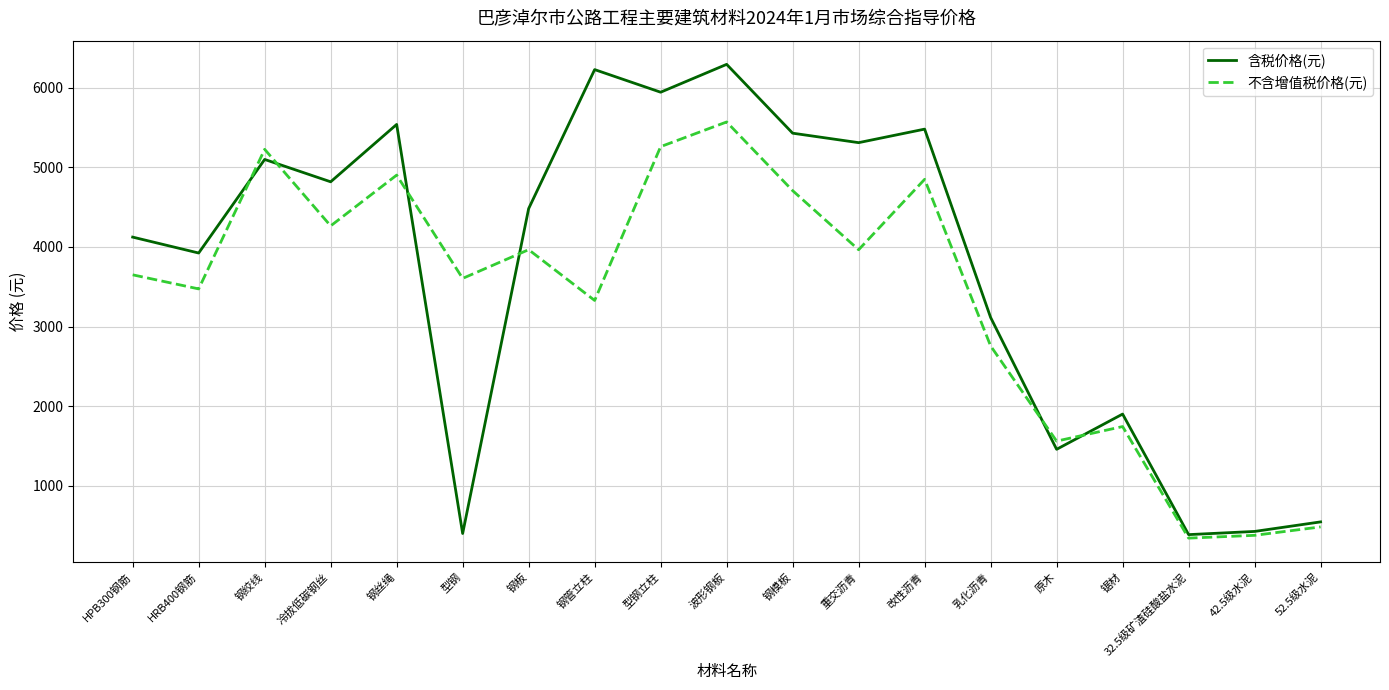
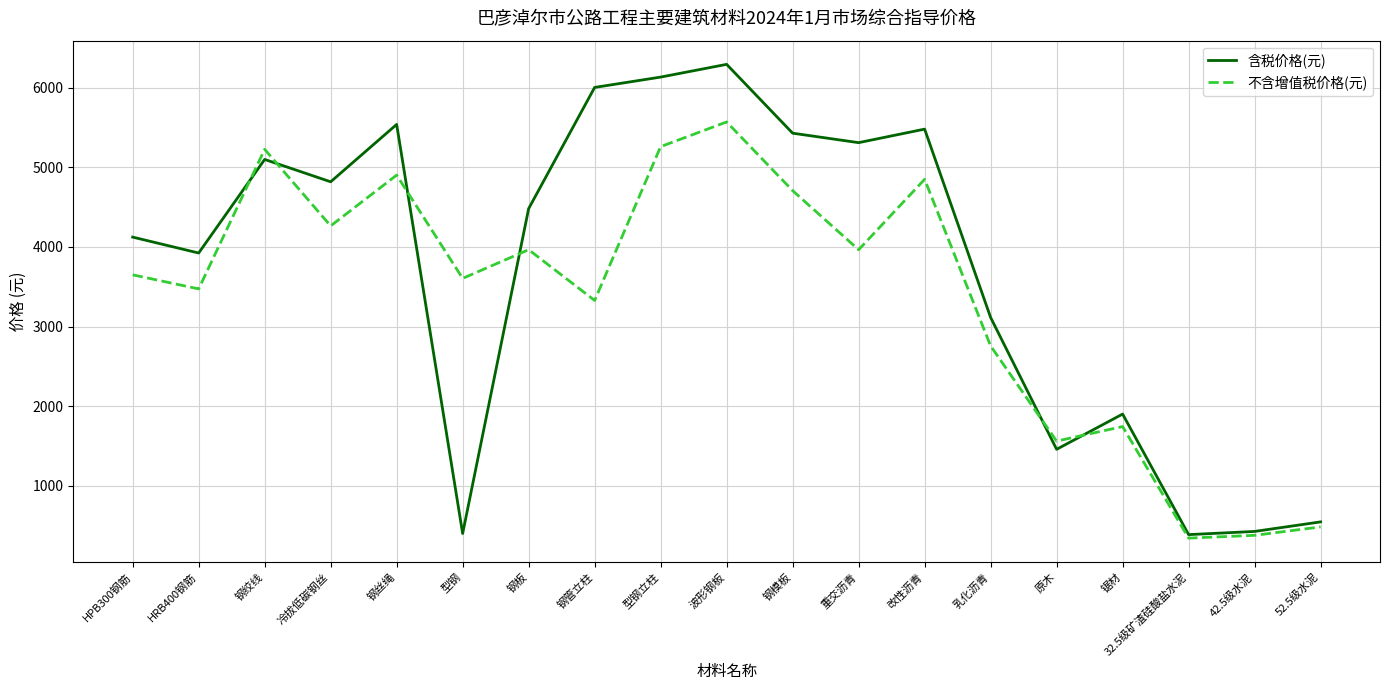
  {
    "含税价格(元)": {
      "HPB300钢筋": 4100,
      "HRB400钢筋": 3900,
      "钢绞线": 5100,
      "冷拔低碳钢丝": 4800,
      "钢丝绳": 5500,
      "型钢": 400,
      "钢板": 4500,
-     "钢管立柱": 6200,
-     "型钢立柱": 5900,
+     "钢管立柱": 6000,
+     "型钢立柱": 6100,
      "波形钢板": 6300,
      "钢模板": 5400,
      "重交沥青": 5300,
      "改性沥青": 5500,
      "乳化沥青": 3100,
      "原木": 1500,
      "锯材": 1900,
      "32.5级矿渣硅酸盐水泥": 400,
      "42.5级水泥": 400,
      "52.5级水泥": 500
    },
    "不含增值税价格(元)": {
      "HPB300钢筋": 3700,
      "HRB400钢筋": 3500,
      "钢绞线": 5200,
      "冷拔低碳钢丝": 4300,
      "钢丝绳": 4900,
      "型钢": 3600,
      "钢板": 4000,
      "钢管立柱": 3300,
      "型钢立柱": 5300,
      "波形钢板": 5600,
      "钢模板": 4700,
      "重交沥青": 4000,
      "改性沥青": 4900,
      "乳化沥青": 2800,
      "原木": 1600,
      "锯材": 1700,
      "32.5级矿渣硅酸盐水泥": 300,
      "42.5级水泥": 400,
      "52.5级水泥": 500
    }
  }
